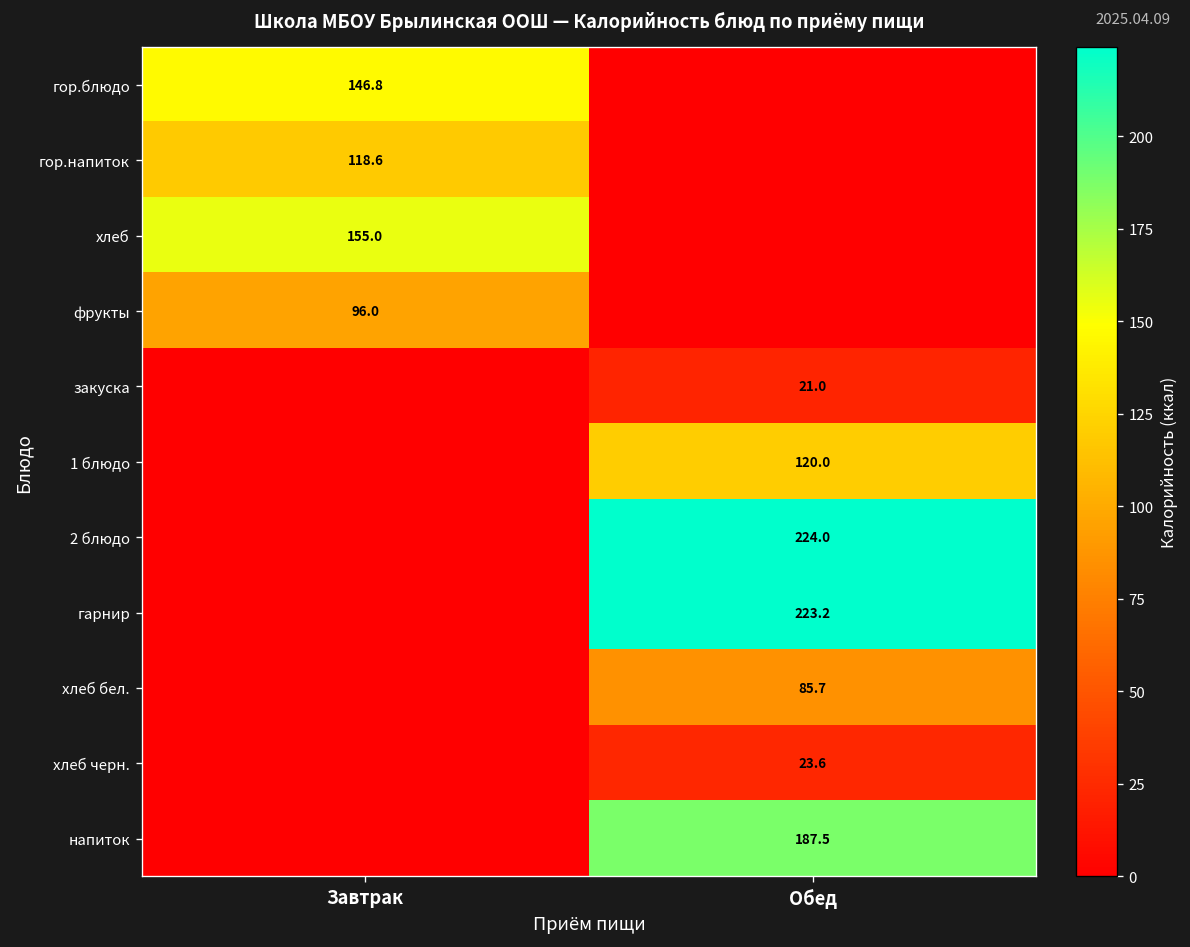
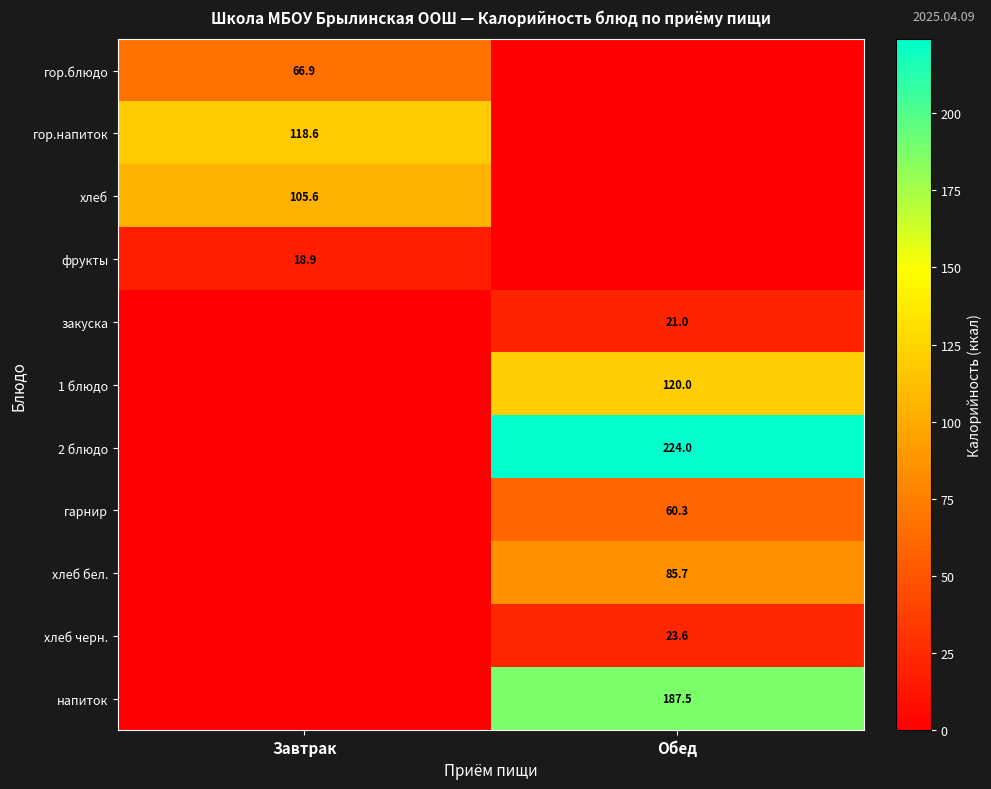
  {
    "гор.блюдо": {
-     "Завтрак": 146.8
+     "Завтрак": 66.9
    },
    "гор.напиток": {
      "Завтрак": 118.6
    },
    "хлеб": {
-     "Завтрак": 155.0
+     "Завтрак": 105.6
    },
    "фрукты": {
-     "Завтрак": 96.0
+     "Завтрак": 18.9
    },
    "закуска": {
      "Обед": 21.0
    },
    "1 блюдо": {
      "Обед": 120.0
    },
    "2 блюдо": {
      "Обед": 224.0
    },
    "гарнир": {
-     "Обед": 223.2
+     "Обед": 60.3
    },
    "хлеб бел.": {
      "Обед": 85.7
    },
    "хлеб черн.": {
      "Обед": 23.6
    },
    "напиток": {
      "Обед": 187.5
    }
  }
